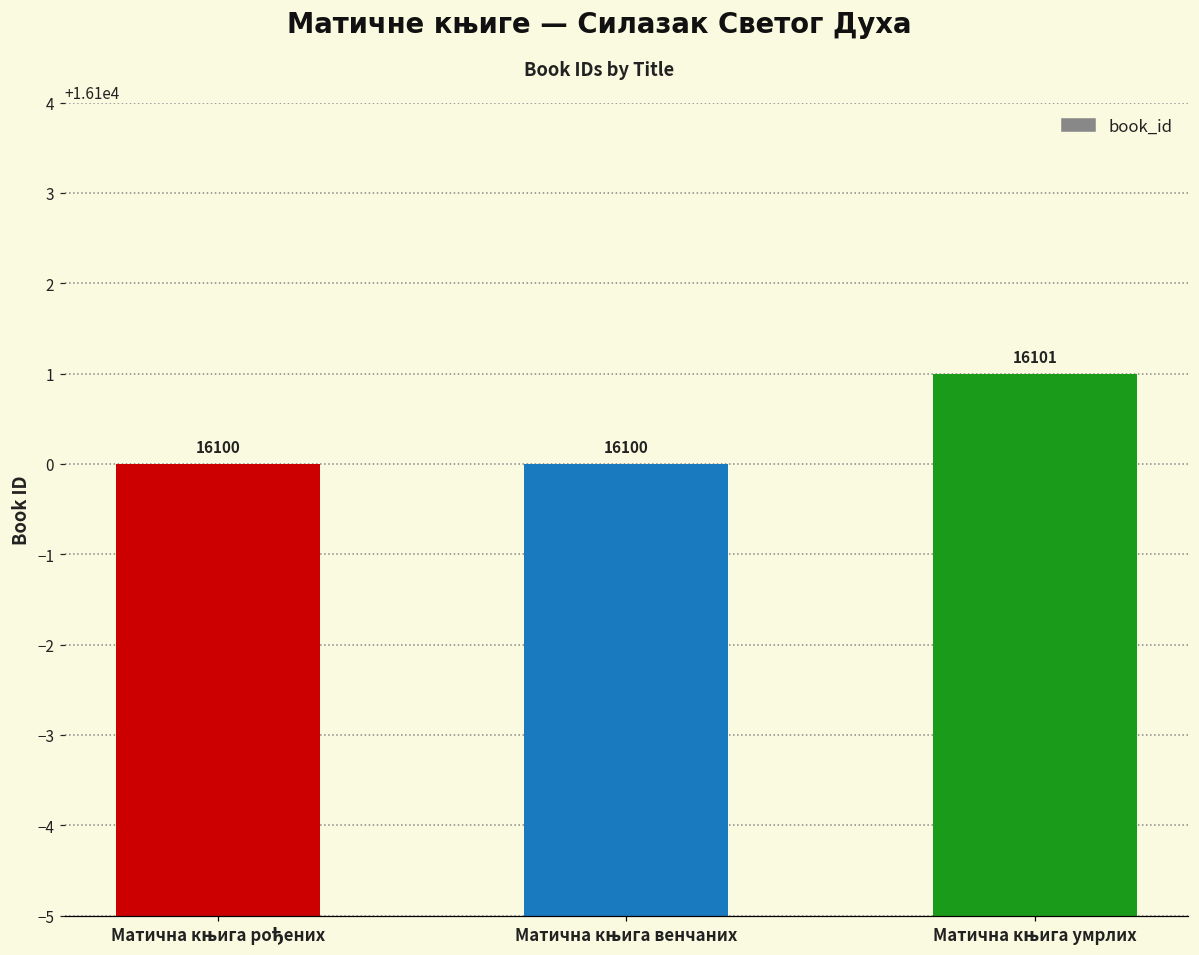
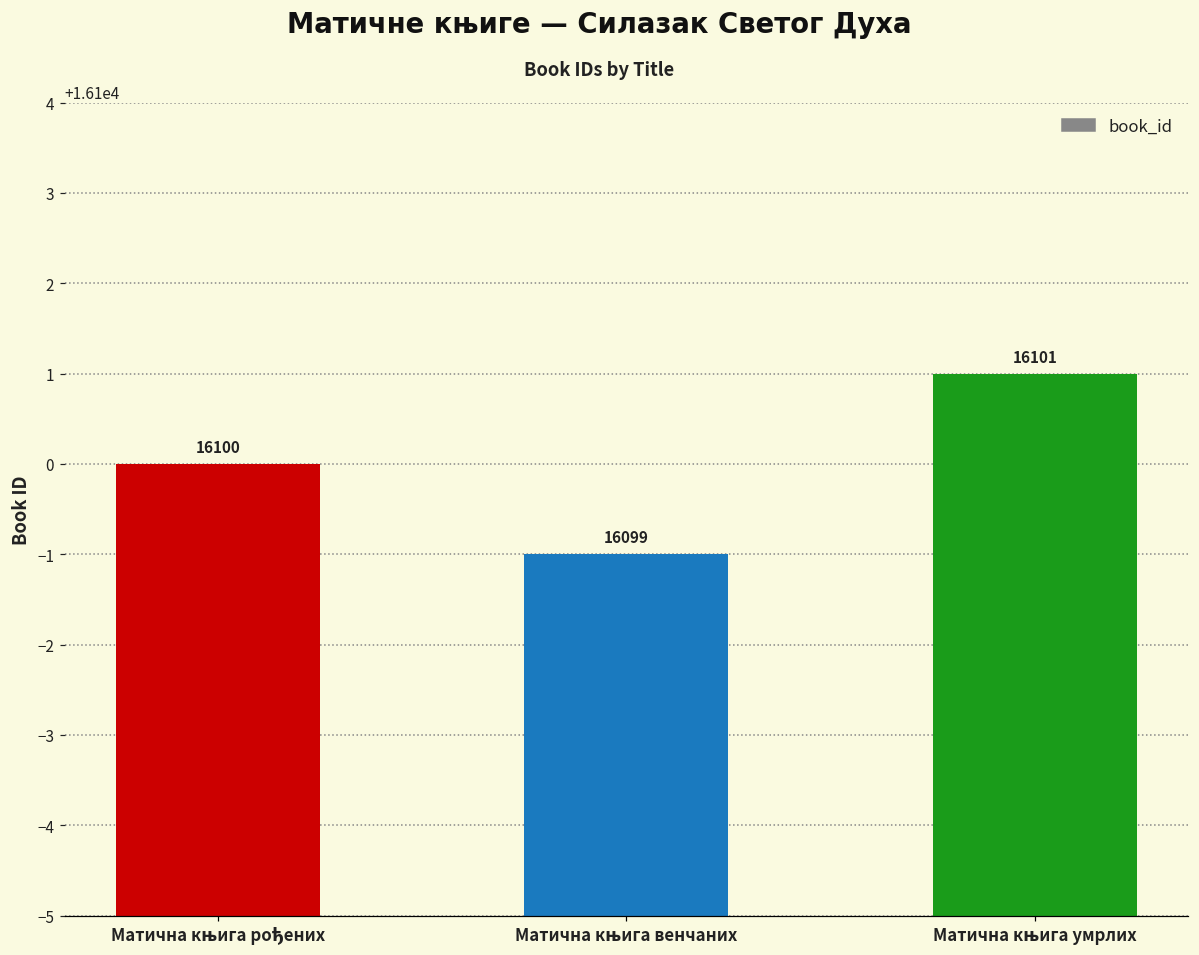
  {
    "Матична књига рођених": 16100,
-   "Матична књига венчаних": 16100,
+   "Матична књига венчаних": 16099,
    "Матична књига умрлих": 16101
  }
